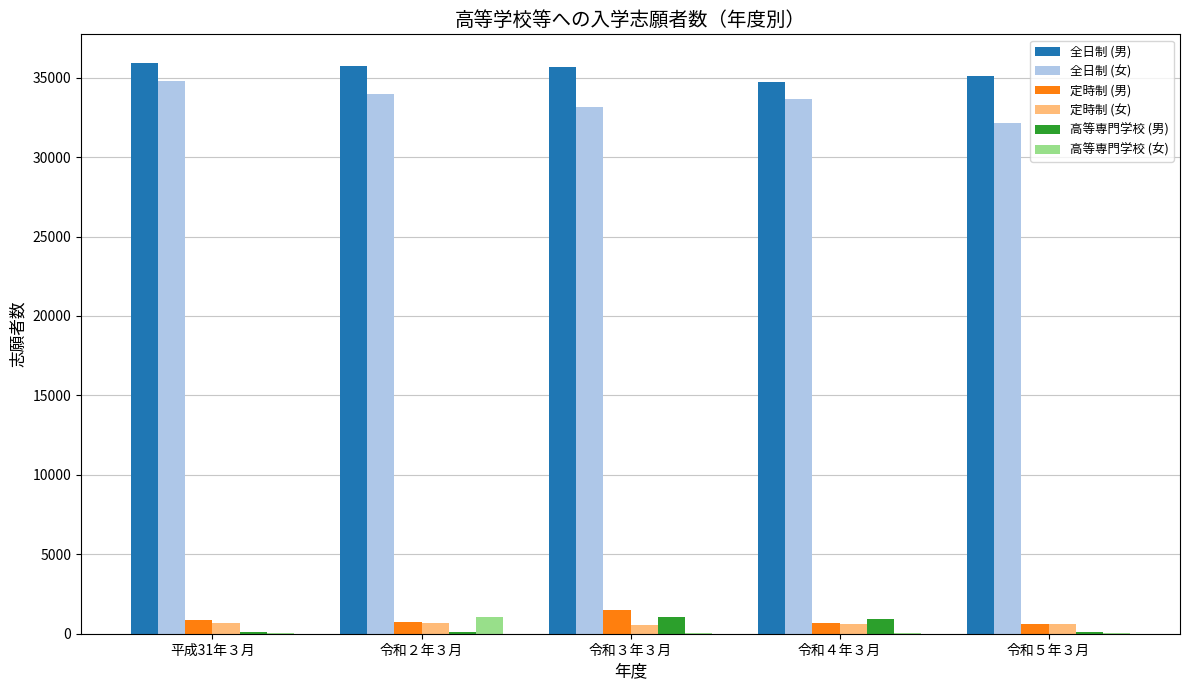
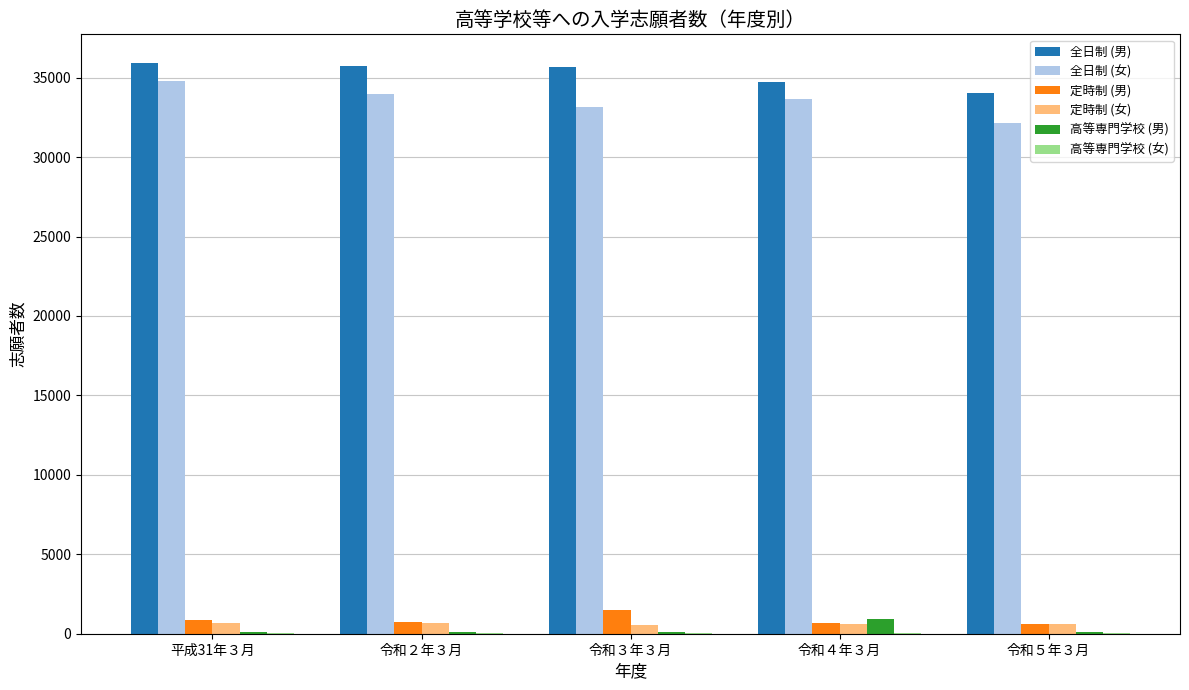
  {
    "全日制 (男)": {
      "平成31年３月": 35900,
      "令和２年３月": 35700,
      "令和３年３月": 35700,
      "令和４年３月": 34700,
-     "令和５年３月": 35100
+     "令和５年３月": 34000
    },
    "全日制 (女)": {
      "平成31年３月": 34800,
      "令和２年３月": 34000,
      "令和３年３月": 33200,
      "令和４年３月": 33700,
      "令和５年３月": 32100
    },
    "定時制 (男)": {
      "平成31年３月": 900,
      "令和２年３月": 800,
      "令和３年３月": 1500,
      "令和４年３月": 700,
      "令和５年３月": 600
    },
    "定時制 (女)": {
      "平成31年３月": 700,
      "令和２年３月": 600,
      "令和３年３月": 600,
      "令和４年３月": 600,
      "令和５年３月": 600
    },
    "高等専門学校 (男)": {
-     "令和３年３月": 1100,
+     "令和３年３月": 100,
      "令和４年３月": 900
    },
    "高等専門学校 (女)": {
-     "令和２年３月": 1100
+     "令和２年３月": 0
    }
  }
